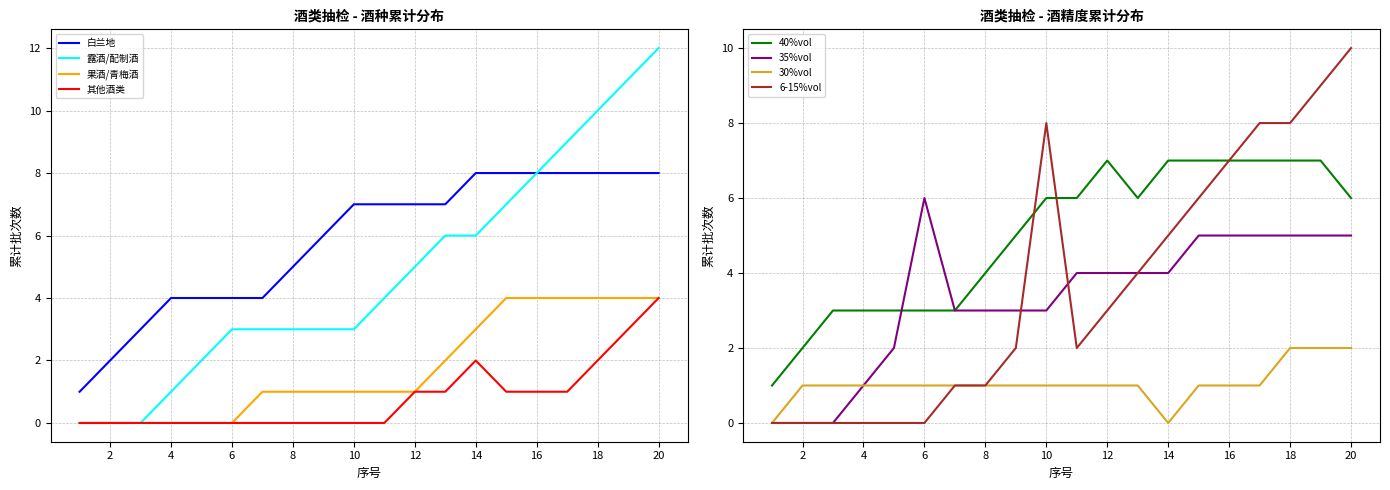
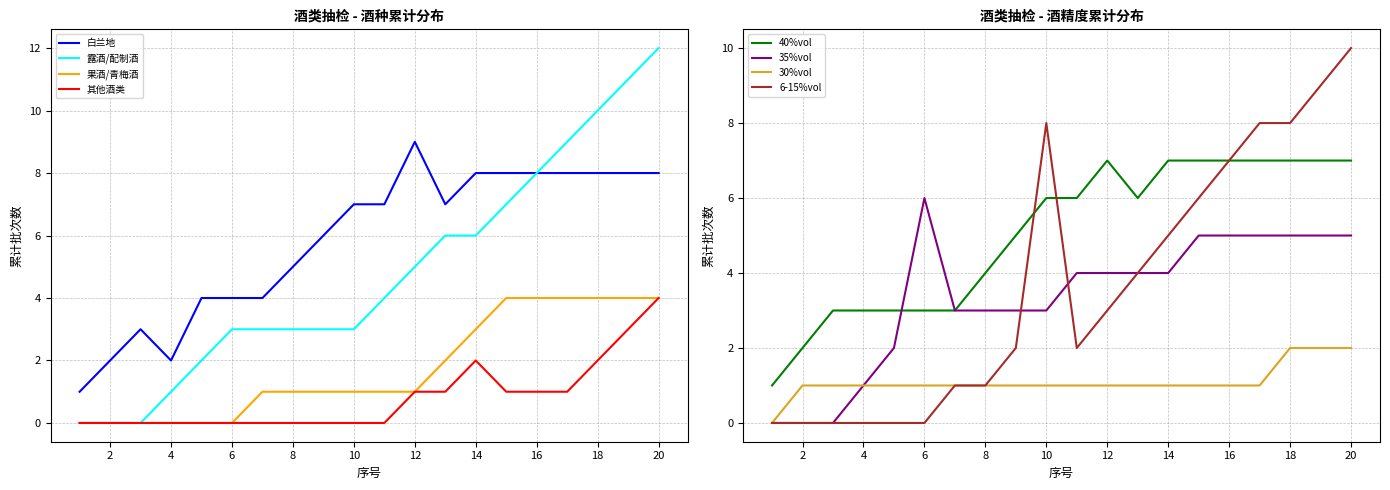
  {
    "酒类抽检 - 酒种累计分布": {
      "白兰地": {
        "2": 2,
-       "4": 4,
+       "4": 2,
        "6": 4,
        "8": 5,
        "10": 7,
-       "12": 7,
+       "12": 9,
        "14": 8,
        "18": 8,
        "20": 8
      },
      "露酒/配制酒": {
        "4": 1,
        "6": 3,
        "8": 3,
        "10": 3,
        "12": 5,
        "14": 6,
        "18": 10,
        "20": 12
      },
      "果酒/青梅酒": {
        "8": 1,
        "10": 1,
        "14": 3,
        "16": 4,
        "18": 4
      },
      "其他酒类": {
        "8": 0,
        "10": 0,
        "14": 2,
        "16": 1,
        "18": 2
      }
    },
    "酒类抽检 - 酒精度累计分布": {
      "40%vol": {
        "2": 2,
        "4": 3,
        "6": 3,
        "8": 4,
        "10": 6,
        "12": 7,
        "14": 7,
        "18": 7,
-       "20": 6
+       "20": 7
      },
      "35%vol": {
        "6": 6,
        "8": 3,
        "10": 3,
        "12": 4,
        "14": 4,
        "16": 5,
        "18": 5,
        "20": 5
      },
      "30%vol": {
        "2": 1,
        "6": 1,
        "10": 1,
        "12": 1,
-       "14": 0,
+       "14": 1,
        "16": 1,
        "18": 2,
        "20": 2
      },
      "6-15%vol": {
        "4": 0,
        "6": 0,
        "10": 8,
        "12": 3,
        "14": 5,
        "18": 8,
        "20": 10
      }
    }
  }
